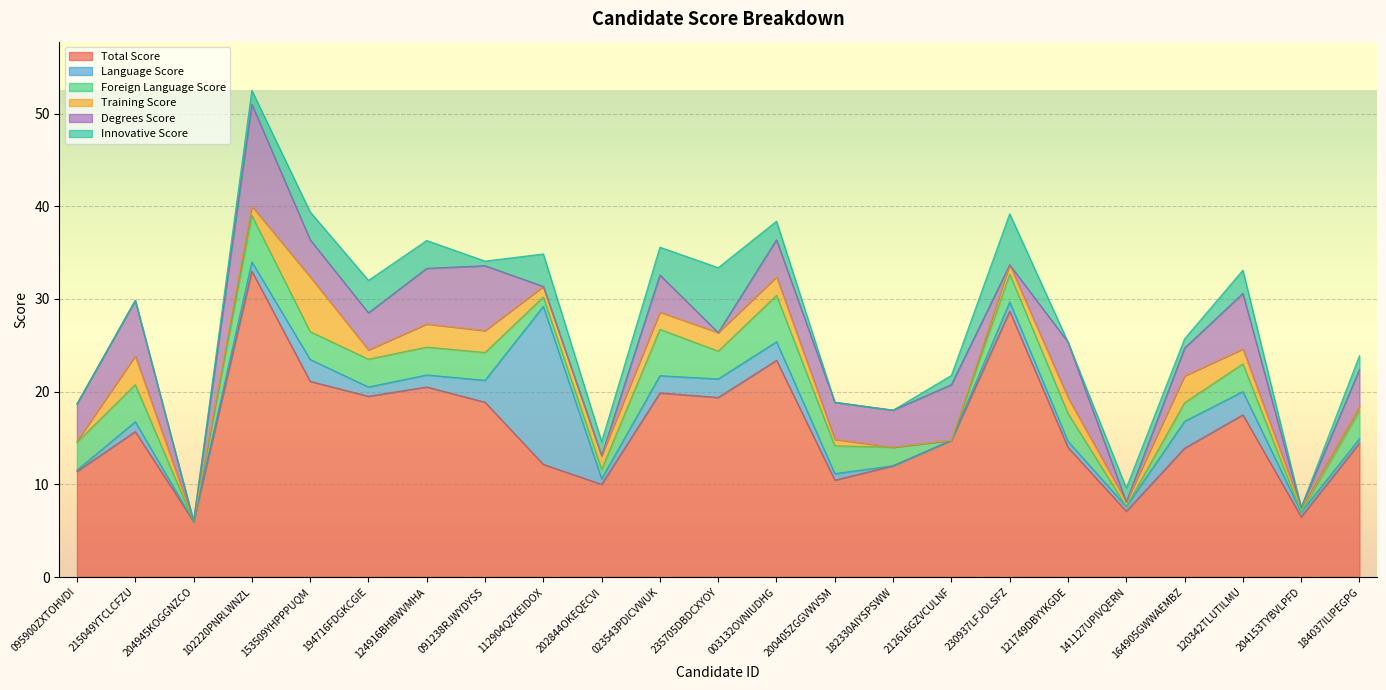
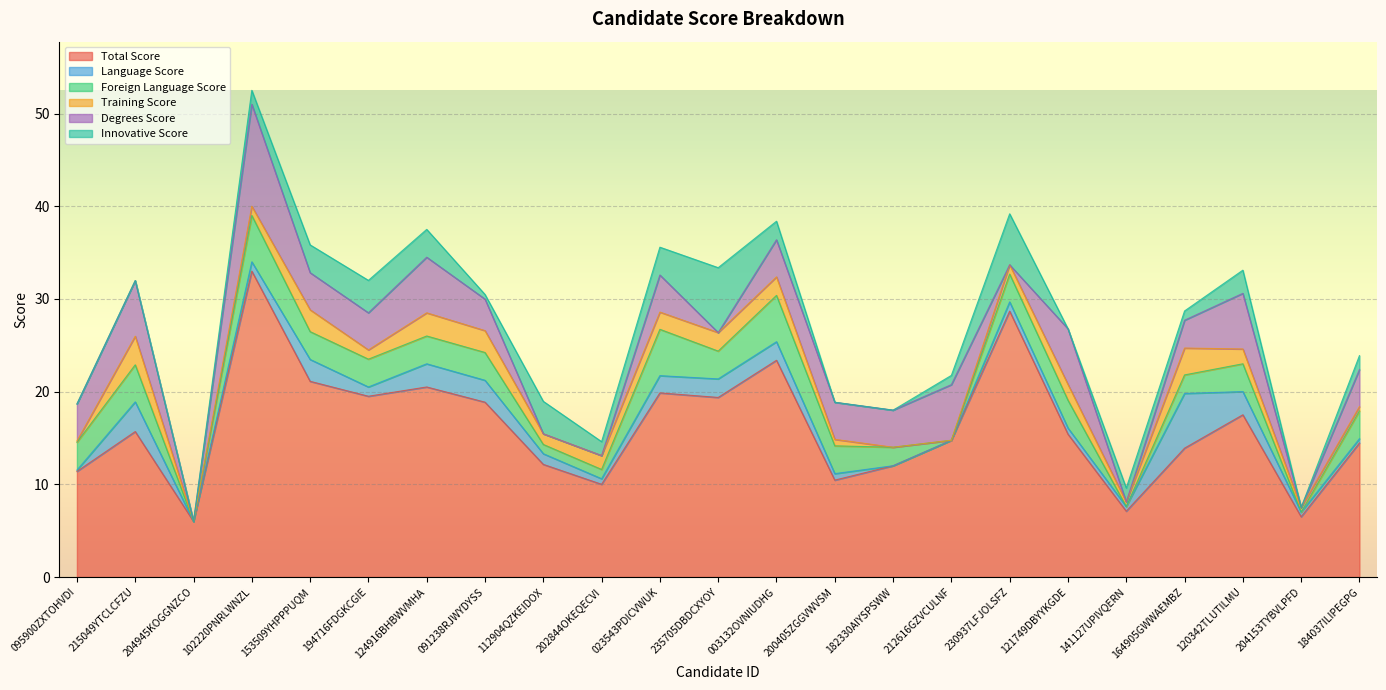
  {
    "Total Score": {
      "215049YTCLCFZU": 16,
      "102220PNRLWNZL": 33,
      "153509YHPPPUQM": 21,
      "194716FDGKCGIE": 20,
      "124916BHBWVMHA": 21,
      "091238RJWYDYSS": 19,
      "112904QZKEIDOX": 12,
      "202844OKEQECVI": 10,
      "023543PDICVWUK": 20,
      "235705DBDCXYOY": 19,
      "003132OVNIUDHG": 23,
      "200405ZGGVWVSM": 10,
      "230937LFJOLSFZ": 29,
-     "121749DBYYKGDE": 14,
+     "121749DBYYKGDE": 15,
      "141127UPIVQERN": 7,
      "164905GWWAEMBZ": 14,
      "120342TLUTILMU": 18,
      "204153TYBVLPFD": 7,
      "184037ILIPEGPG": 14
    },
    "Language Score": {
-     "215049YTCLCFZU": 1,
+     "215049YTCLCFZU": 3,
      "102220PNRLWNZL": 1,
      "153509YHPPPUQM": 2,
      "194716FDGKCGIE": 1,
-     "124916BHBWVMHA": 1,
+     "124916BHBWVMHA": 3,
      "091238RJWYDYSS": 2,
-     "112904QZKEIDOX": 17,
+     "112904QZKEIDOX": 1,
      "202844OKEQECVI": 1,
      "023543PDICVWUK": 2,
      "235705DBDCXYOY": 2,
      "003132OVNIUDHG": 2,
      "200405ZGGVWVSM": 1,
      "230937LFJOLSFZ": 1,
      "121749DBYYKGDE": 1,
-     "164905GWWAEMBZ": 3,
+     "164905GWWAEMBZ": 6,
      "120342TLUTILMU": 3,
      "184037ILIPEGPG": 0
    },
    "Training Score": {
      "215049YTCLCFZU": 3,
      "102220PNRLWNZL": 1,
-     "153509YHPPPUQM": 6,
+     "153509YHPPPUQM": 2,
      "194716FDGKCGIE": 1,
      "124916BHBWVMHA": 3,
      "091238RJWYDYSS": 2,
      "023543PDICVWUK": 2,
      "003132OVNIUDHG": 2,
      "200405ZGGVWVSM": 1,
      "121749DBYYKGDE": 2,
      "164905GWWAEMBZ": 3,
      "120342TLUTILMU": 2,
      "184037ILIPEGPG": 0
    },
    "Degrees Score": {
      "102220PNRLWNZL": 11,
      "153509YHPPPUQM": 4,
      "194716FDGKCGIE": 4,
      "124916BHBWVMHA": 6,
-     "091238RJWYDYSS": 7,
+     "091238RJWYDYSS": 3,
      "023543PDICVWUK": 4,
      "003132OVNIUDHG": 4,
      "212616GZVCULNF": 6,
      "164905GWWAEMBZ": 3,
      "120342TLUTILMU": 6,
      "184037ILIPEGPG": 4
    }
  }
